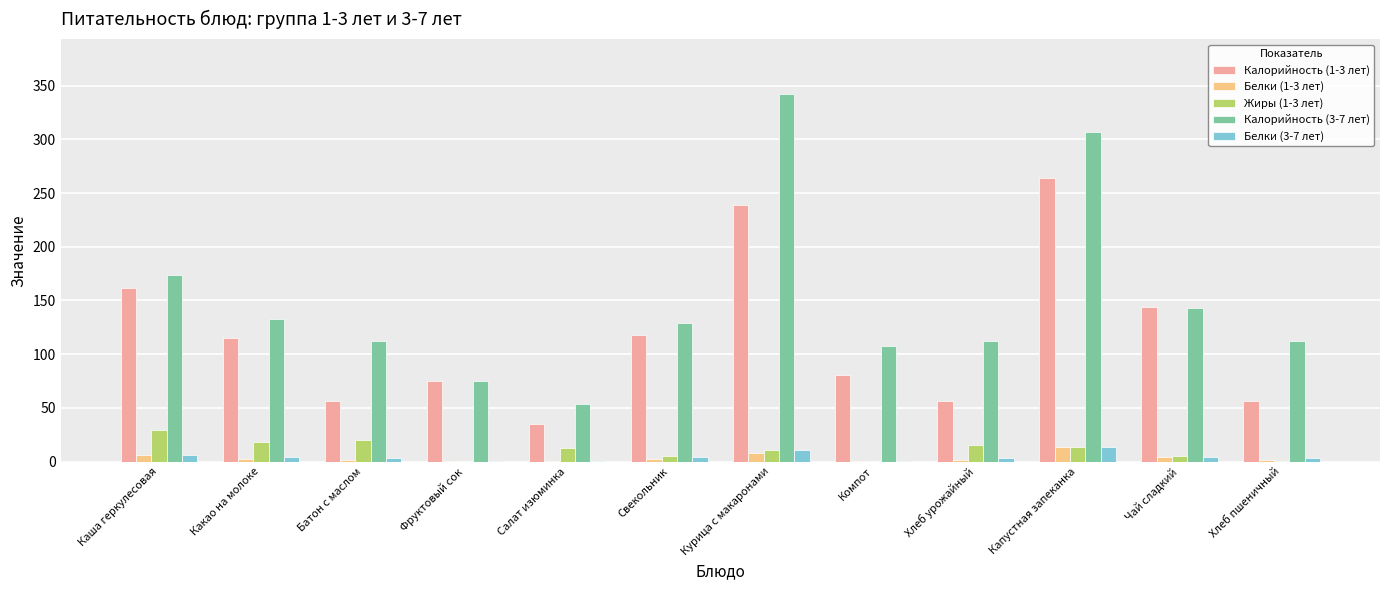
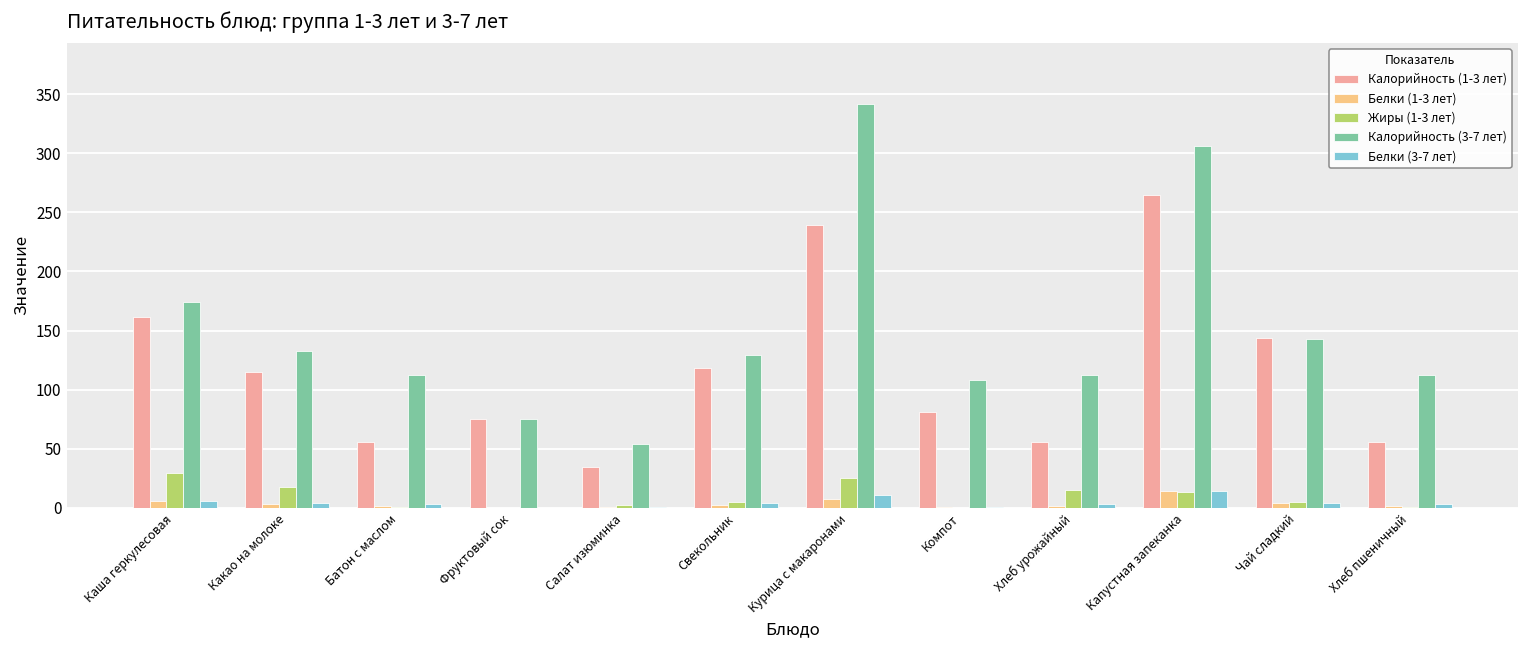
  {
    "Жиры (1-3 лет)": {
      "Каша геркулесовая": 29,
      "Какао на молоке": 18,
-     "Батон с маслом": 20,
+     "Батон с маслом": 1,
      "Фруктовый сок": 0,
-     "Салат изюминка": 13,
+     "Салат изюминка": 2,
      "Свекольник": 5,
-     "Курица с макаронами": 10,
+     "Курица с макаронами": 25,
      "Компот": 0,
      "Хлеб урожайный": 15,
      "Капустная запеканка": 13,
      "Чай сладкий": 5
    }
  }
